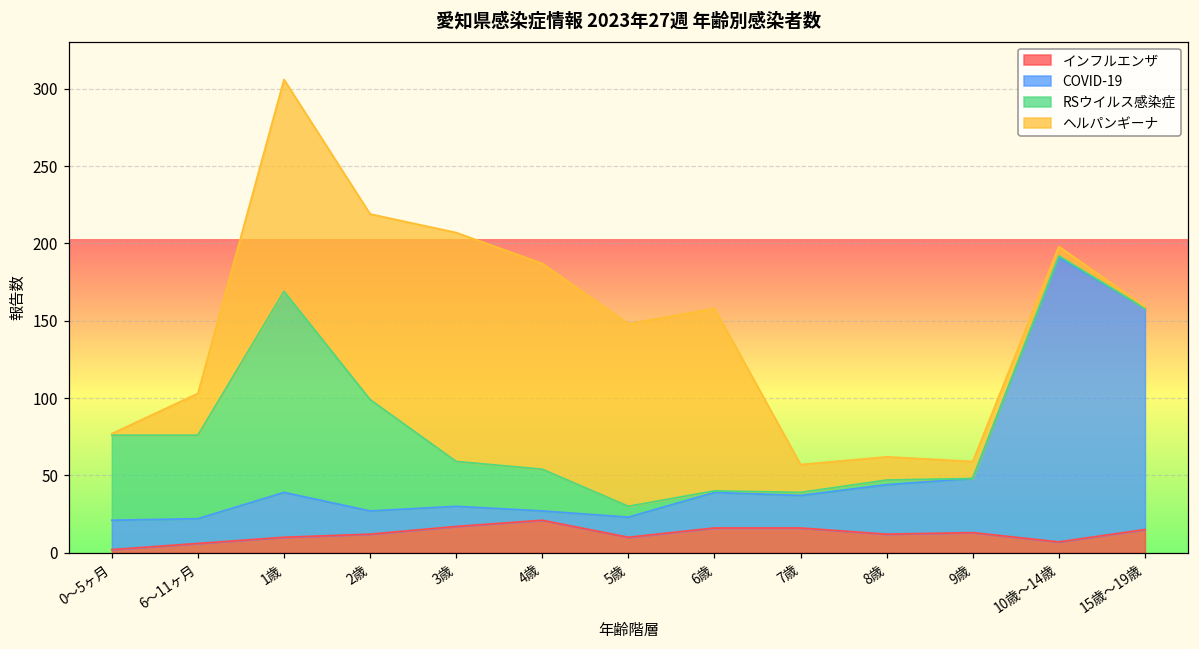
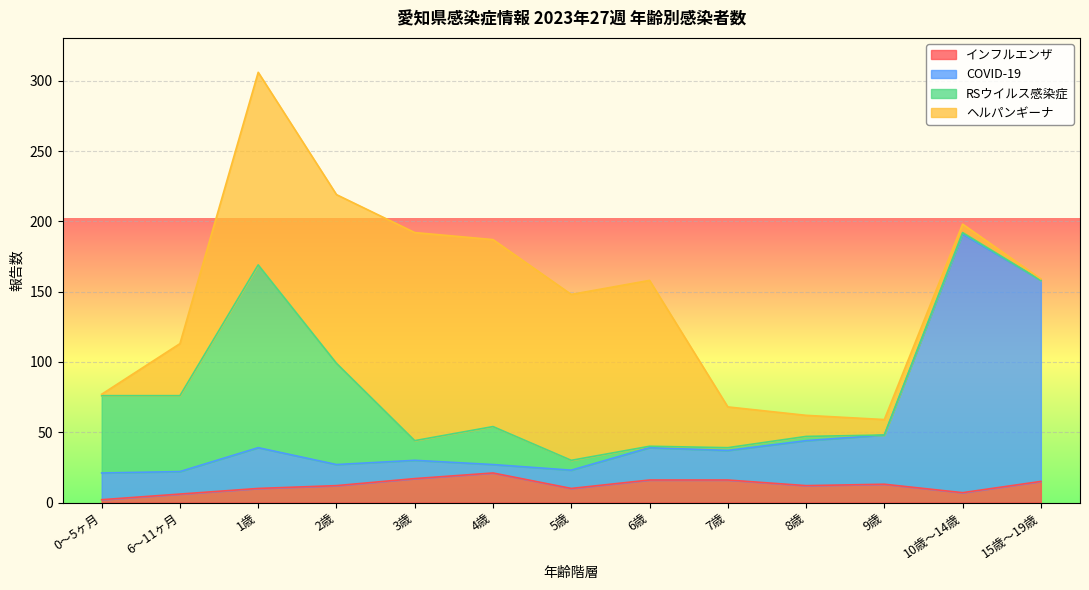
  {
    "インフルエンザ": {
      "0～5ヶ月": 2,
      "6～11ヶ月": 6,
      "1歳": 10,
      "2歳": 12,
      "3歳": 17,
      "4歳": 21,
      "5歳": 10,
      "6歳": 16,
      "7歳": 16,
      "8歳": 12,
      "9歳": 13,
      "10歳～14歳": 7,
      "15歳～19歳": 15
    },
    "COVID-19": {
      "0～5ヶ月": 19,
      "6～11ヶ月": 16,
      "1歳": 29,
      "2歳": 15,
      "3歳": 13,
      "4歳": 6,
      "5歳": 13,
      "7歳": 21,
      "8歳": 32
    },
    "RSウイルス感染症": {
      "6～11ヶ月": 54,
      "1歳": 130,
      "2歳": 72,
-     "3歳": 29,
+     "3歳": 14,
      "4歳": 27,
      "5歳": 7,
      "7歳": 2,
      "8歳": 3
    },
    "ヘルパンギーナ": {
-     "6～11ヶ月": 27,
+     "6～11ヶ月": 37,
      "1歳": 137,
      "2歳": 120,
      "3歳": 148,
      "4歳": 133,
      "5歳": 118,
      "6歳": 118,
-     "7歳": 18,
+     "7歳": 29,
      "8歳": 15,
      "9歳": 11,
      "10歳～14歳": 6
    }
  }
